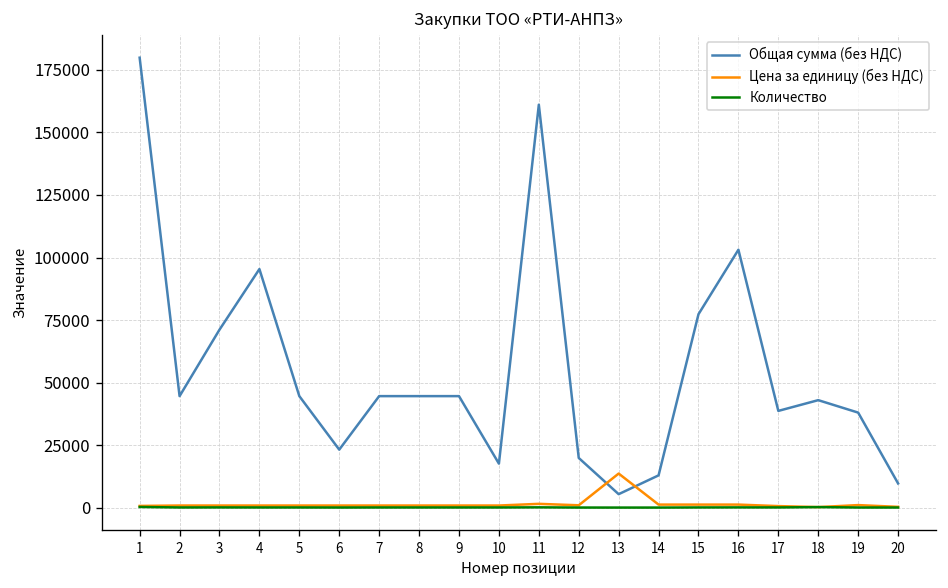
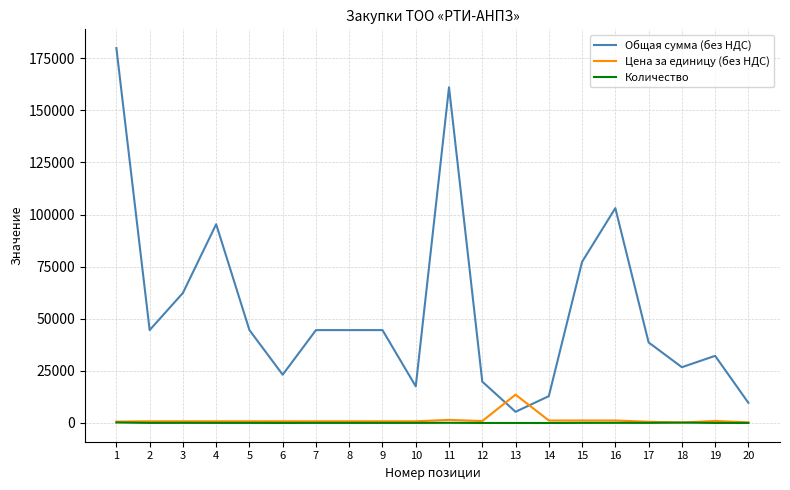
  {
    "Общая сумма (без НДС)": {
      "1": 180000,
      "2": 45000,
-     "3": 71000,
+     "3": 62000,
      "4": 95000,
      "5": 45000,
      "6": 23000,
      "7": 45000,
      "8": 45000,
      "9": 45000,
      "10": 18000,
      "11": 161000,
      "12": 20000,
      "13": 5000,
      "14": 13000,
      "15": 77000,
      "16": 103000,
      "17": 39000,
-     "18": 43000,
-     "19": 38000,
+     "18": 27000,
+     "19": 32000,
      "20": 10000
    },
    "Цена за единицу (без НДС)": {
      "11": 2000,
      "13": 14000
    },
    "Количество": {
      "11": 0,
      "13": 0
    }
  }
